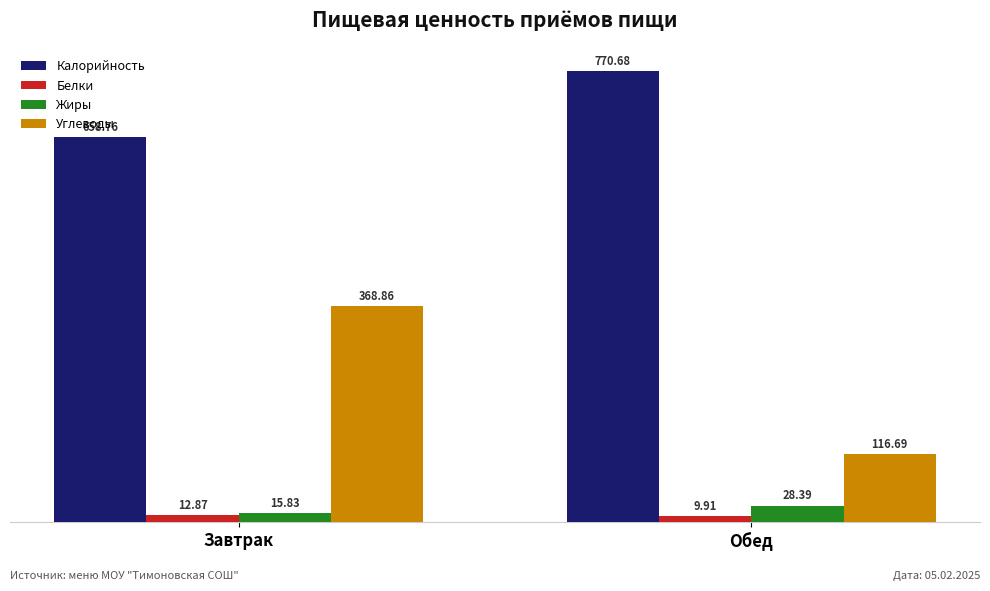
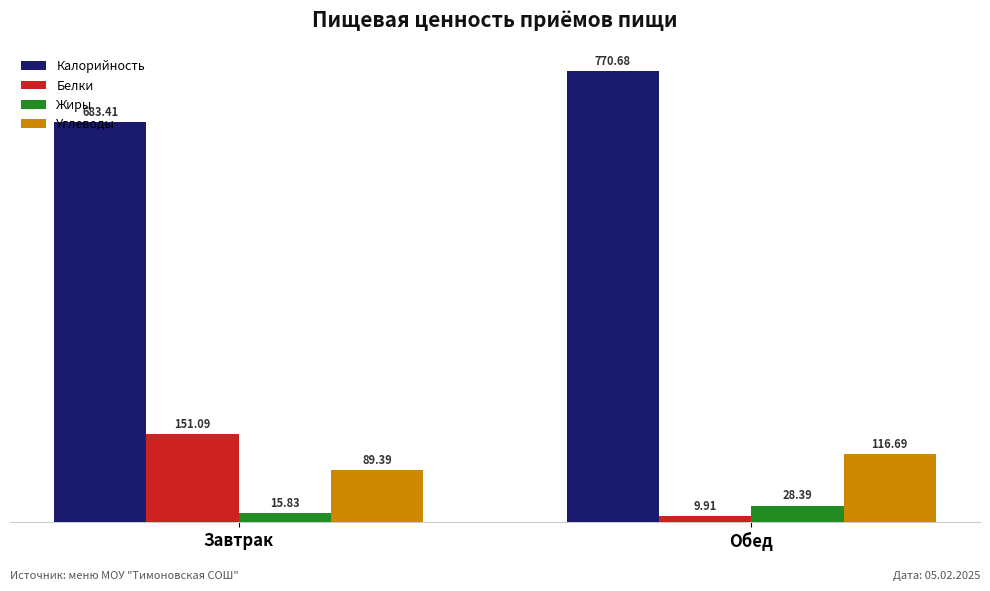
  {
    "Калорийность": {
-     "Завтрак": 658.76,
+     "Завтрак": 683.41,
      "Обед": 770.68
    },
    "Белки": {
-     "Завтрак": 12.87,
+     "Завтрак": 151.09,
      "Обед": 9.91
    },
    "Жиры": {
      "Завтрак": 15.83,
      "Обед": 28.39
    },
    "Углеводы": {
-     "Завтрак": 368.86,
+     "Завтрак": 89.39,
      "Обед": 116.69
    }
  }
